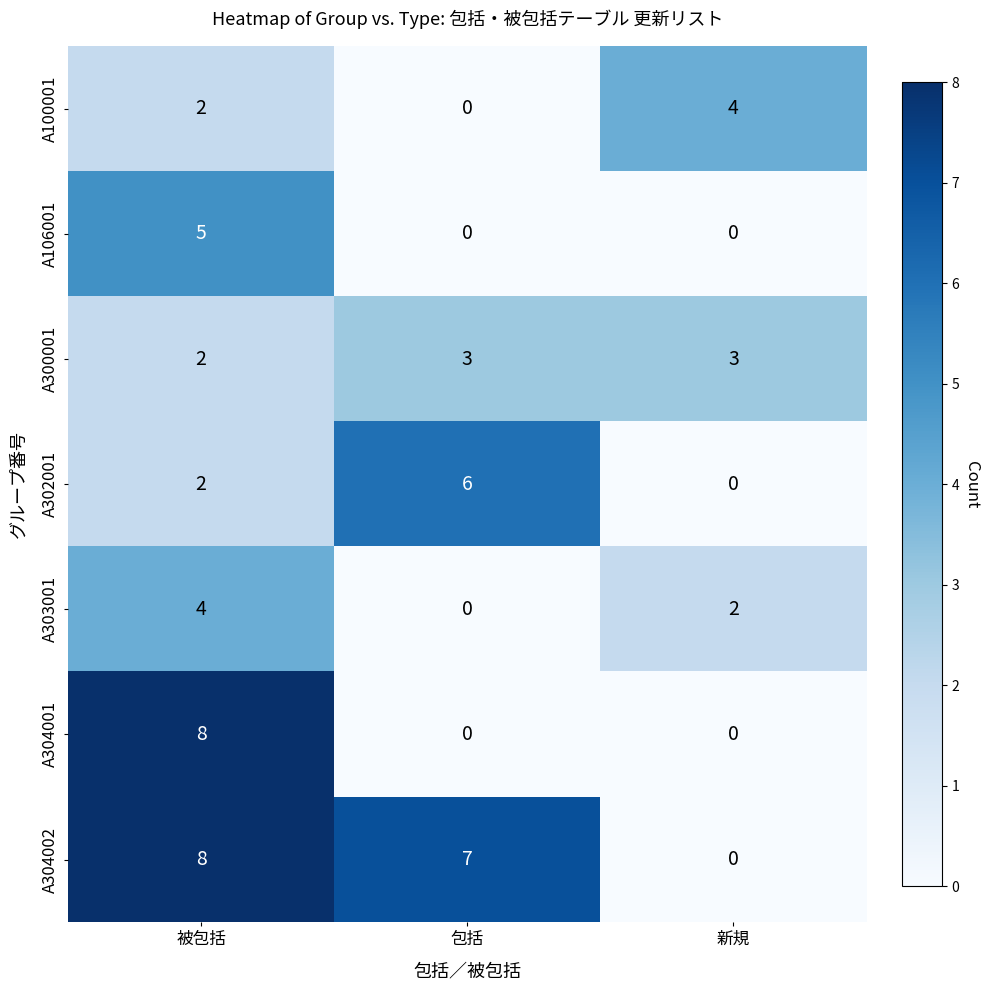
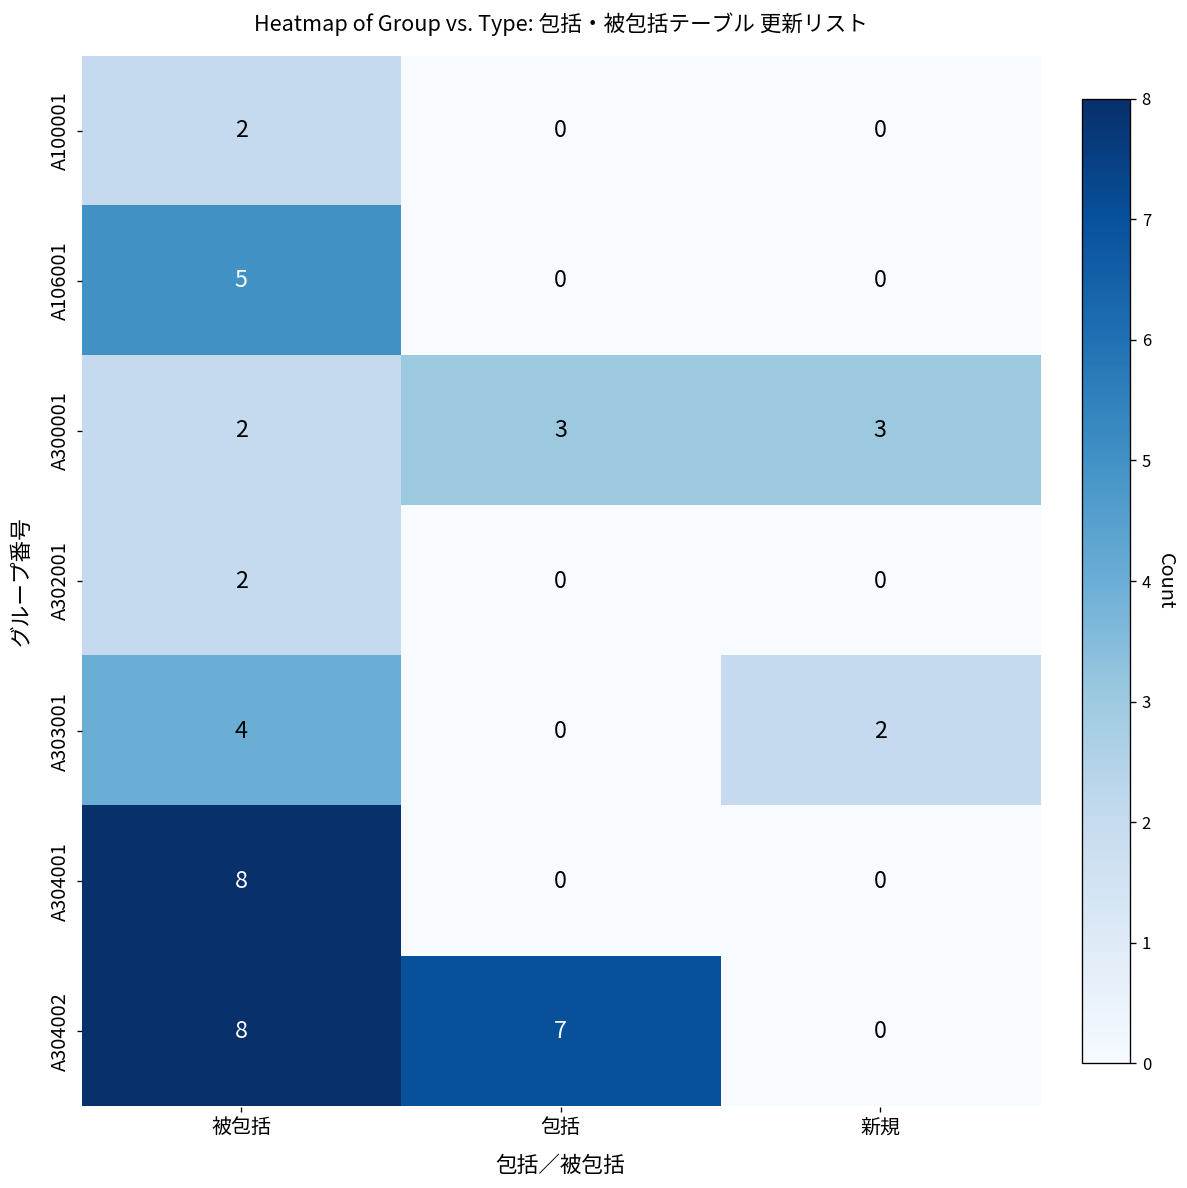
  {
    "A100001": {
      "被包括": 2,
      "包括": 0,
-     "新規": 4
+     "新規": 0
    },
    "A106001": {
      "被包括": 5,
      "包括": 0,
      "新規": 0
    },
    "A300001": {
      "被包括": 2,
      "包括": 3,
      "新規": 3
    },
    "A302001": {
      "被包括": 2,
-     "包括": 6,
+     "包括": 0,
      "新規": 0
    },
    "A303001": {
      "被包括": 4,
      "包括": 0,
      "新規": 2
    },
    "A304001": {
      "被包括": 8,
      "包括": 0,
      "新規": 0
    },
    "A304002": {
      "被包括": 8,
      "包括": 7,
      "新規": 0
    }
  }
